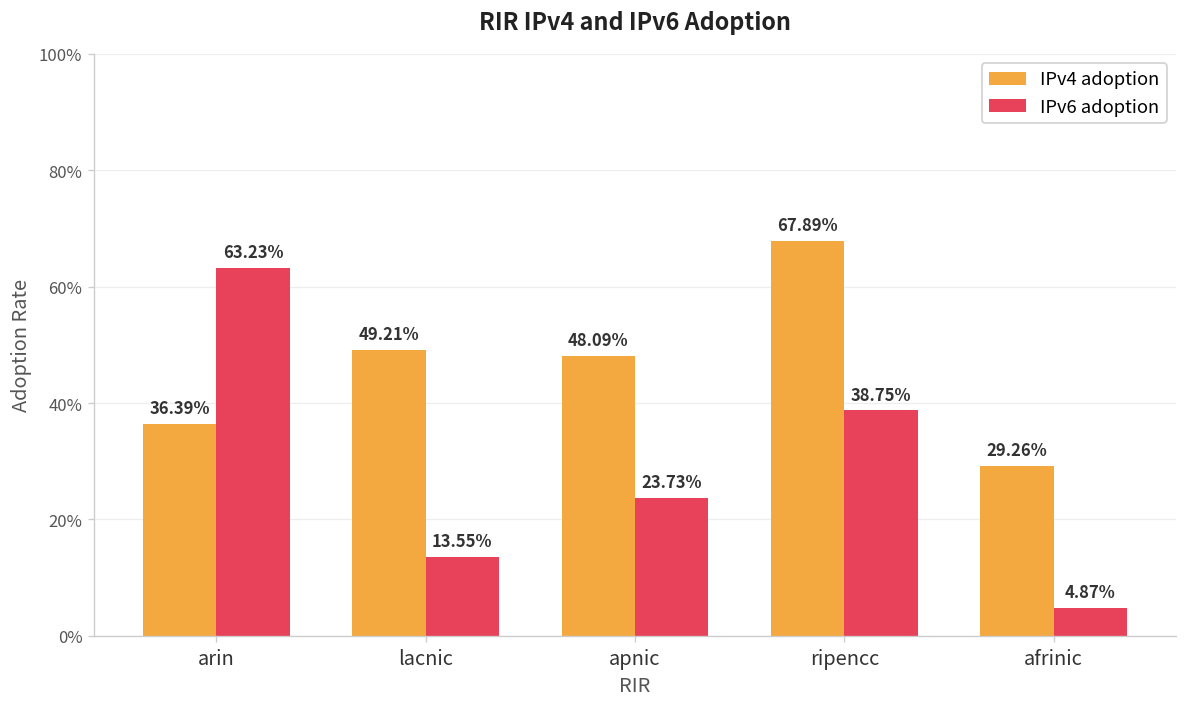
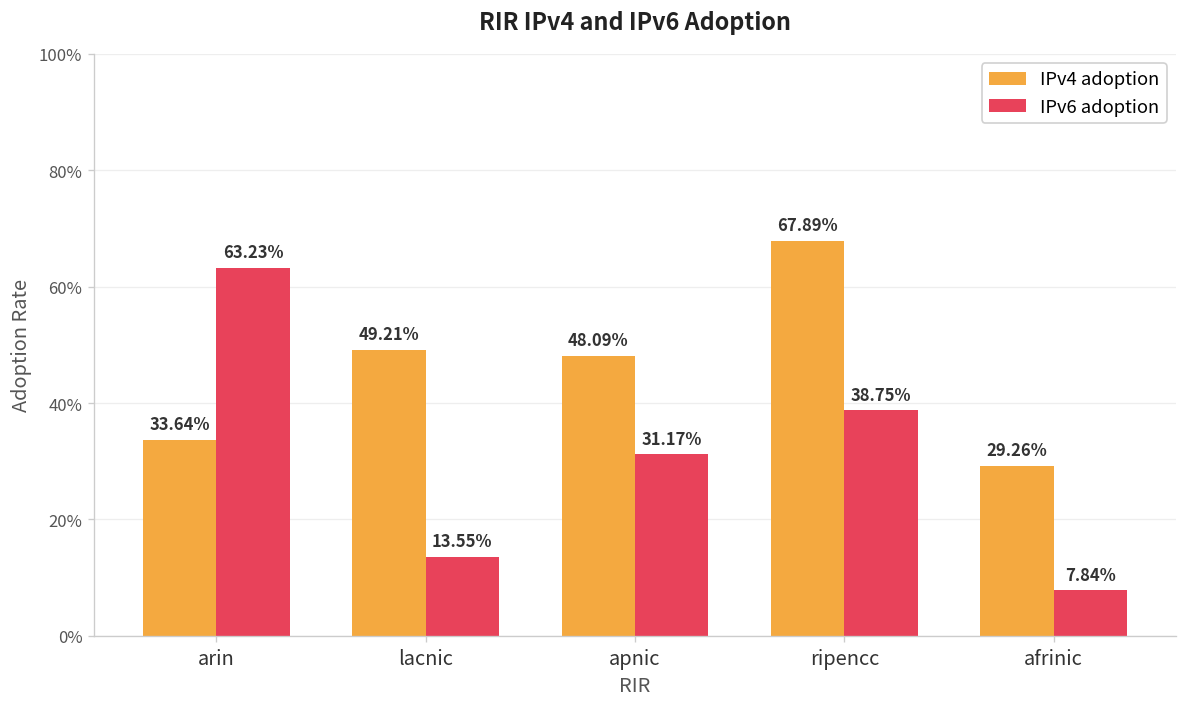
  {
    "IPv4 adoption": {
-     "arin": "36.39%",
+     "arin": "33.64%",
      "lacnic": "49.21%",
      "apnic": "48.09%",
      "ripencc": "67.89%",
      "afrinic": "29.26%"
    },
    "IPv6 adoption": {
      "arin": "63.23%",
      "lacnic": "13.55%",
-     "apnic": "23.73%",
+     "apnic": "31.17%",
      "ripencc": "38.75%",
-     "afrinic": "4.87%"
+     "afrinic": "7.84%"
    }
  }
